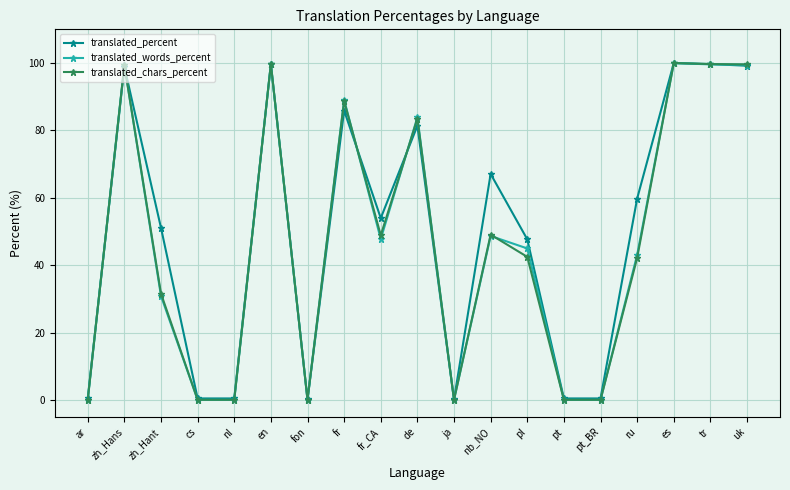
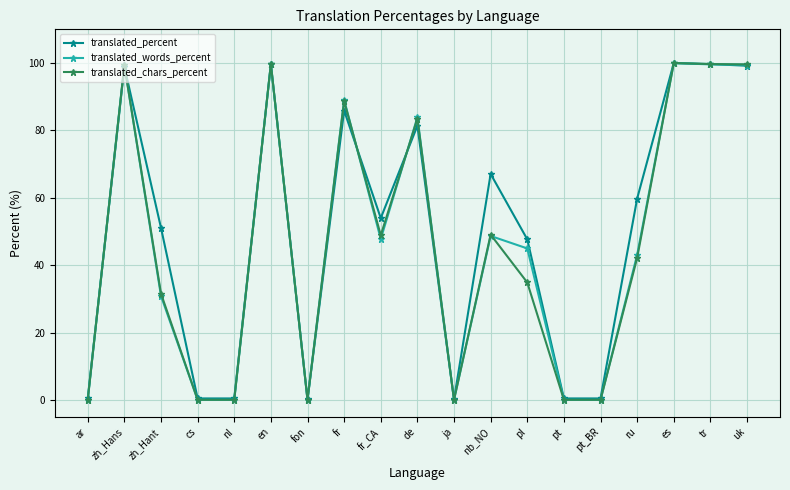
  {
    "translated_chars_percent": {
      "fr_CA": 49,
-     "pl": 43,
+     "pl": 35,
      "ru": 42
    }
  }
